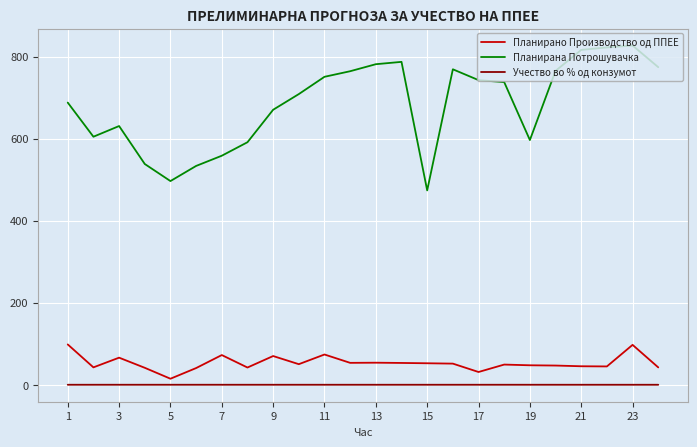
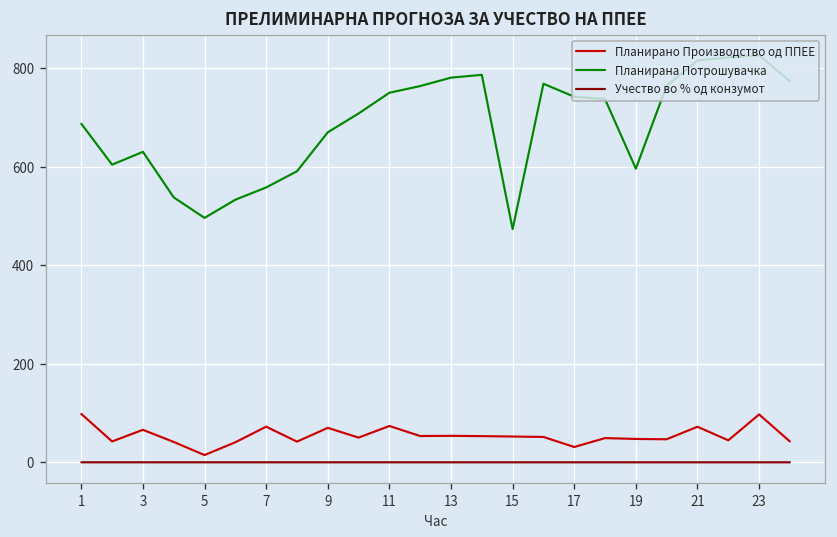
  {
    "Планирано Производство од ППЕЕ": {
      "1": 100,
      "3": 70,
      "5": 10,
      "7": 70,
      "9": 70,
      "11": 70,
      "13": 50,
      "15": 50,
      "17": 30,
      "19": 50,
-     "21": 50,
+     "21": 70,
      "23": 100
    },
    "Планирана Потрошувачка": {
      "1": 690,
      "3": 630,
      "5": 500,
      "7": 560,
      "9": 670,
      "11": 750,
      "13": 780,
      "15": 470,
      "19": 600
    },
    "Учество во % од конзумот": {
      "1": 0,
      "3": 0,
      "5": 0,
      "7": 0,
      "9": 0,
      "11": 0,
      "13": 0,
      "15": 0,
      "17": 0,
      "19": 0,
      "21": 0,
      "23": 0
    }
  }
